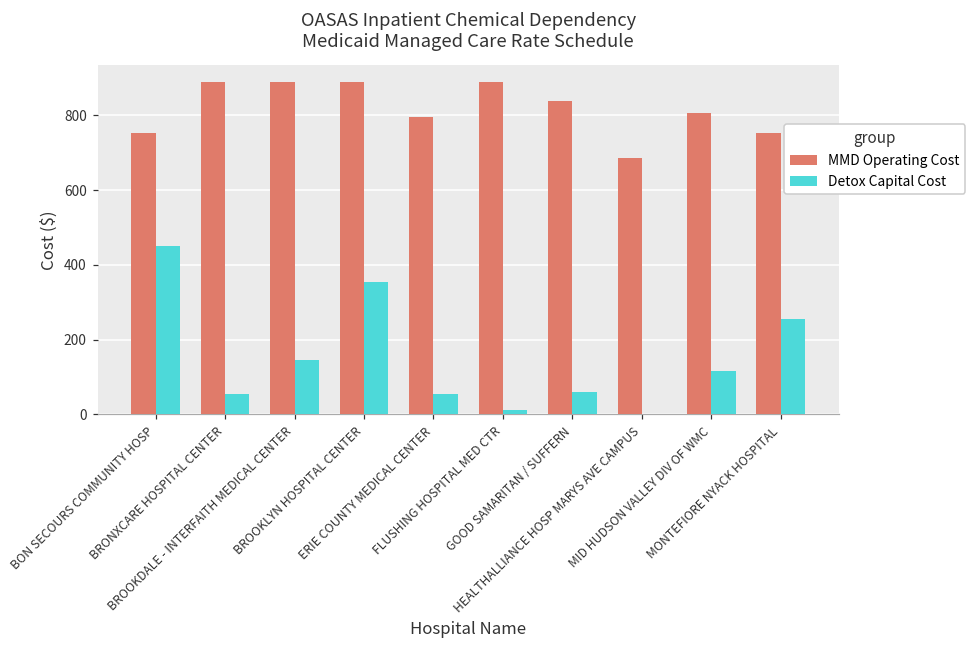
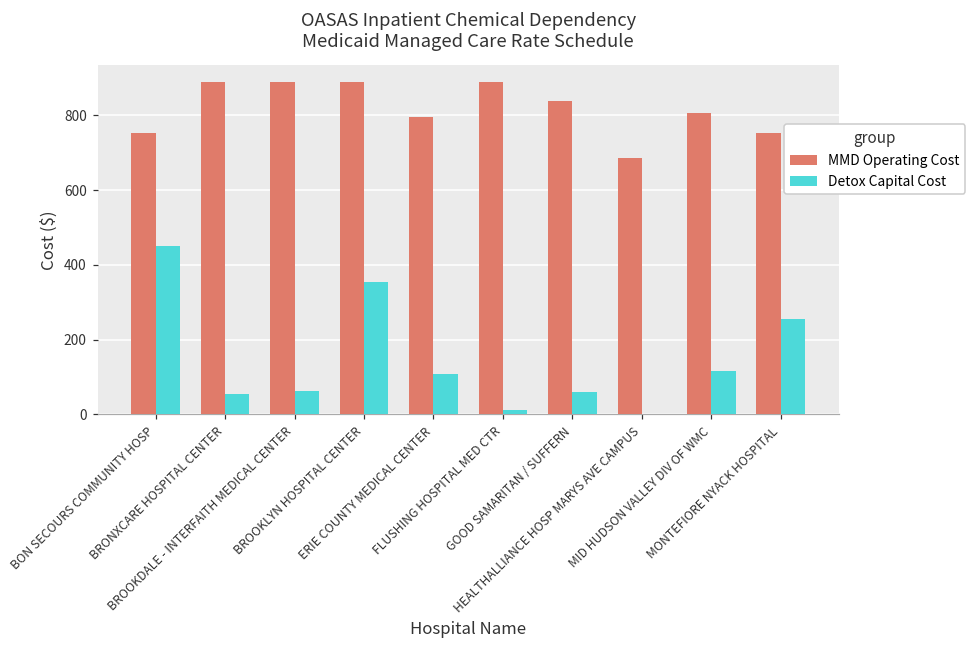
  {
    "MMD Operating Cost": {
      "BON SECOURS COMMUNITY HOSP": 750,
      "BRONXCARE HOSPITAL CENTER": 890,
      "BROOKDALE - INTERFAITH MEDICAL CENTER": 890,
      "BROOKLYN HOSPITAL CENTER": 890,
      "ERIE COUNTY MEDICAL CENTER": 790,
      "FLUSHING HOSPITAL MED CTR": 890,
      "GOOD SAMARITAN / SUFFERN": 840,
      "HEALTHALLIANCE HOSP MARYS AVE CAMPUS": 690,
      "MID HUDSON VALLEY DIV OF WMC": 810,
      "MONTEFIORE NYACK HOSPITAL": 750
    },
    "Detox Capital Cost": {
      "BON SECOURS COMMUNITY HOSP": 450,
      "BRONXCARE HOSPITAL CENTER": 60,
-     "BROOKDALE - INTERFAITH MEDICAL CENTER": 150,
+     "BROOKDALE - INTERFAITH MEDICAL CENTER": 60,
      "BROOKLYN HOSPITAL CENTER": 360,
-     "ERIE COUNTY MEDICAL CENTER": 50,
+     "ERIE COUNTY MEDICAL CENTER": 110,
      "FLUSHING HOSPITAL MED CTR": 10,
      "GOOD SAMARITAN / SUFFERN": 60,
      "HEALTHALLIANCE HOSP MARYS AVE CAMPUS": 0,
      "MID HUDSON VALLEY DIV OF WMC": 120,
      "MONTEFIORE NYACK HOSPITAL": 250
    }
  }
